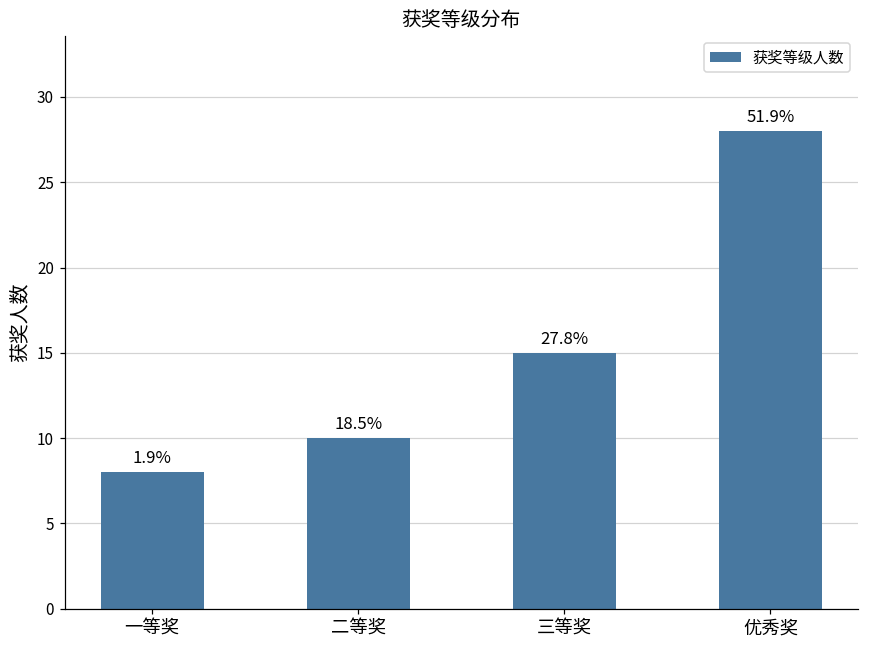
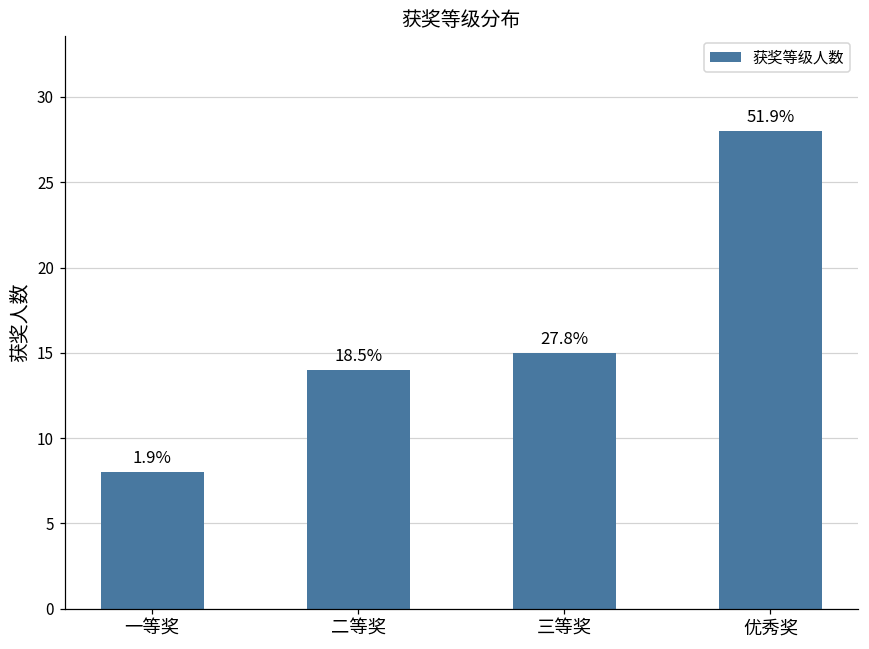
  {
-   "二等奖": 10
+   "二等奖": 14
  }
